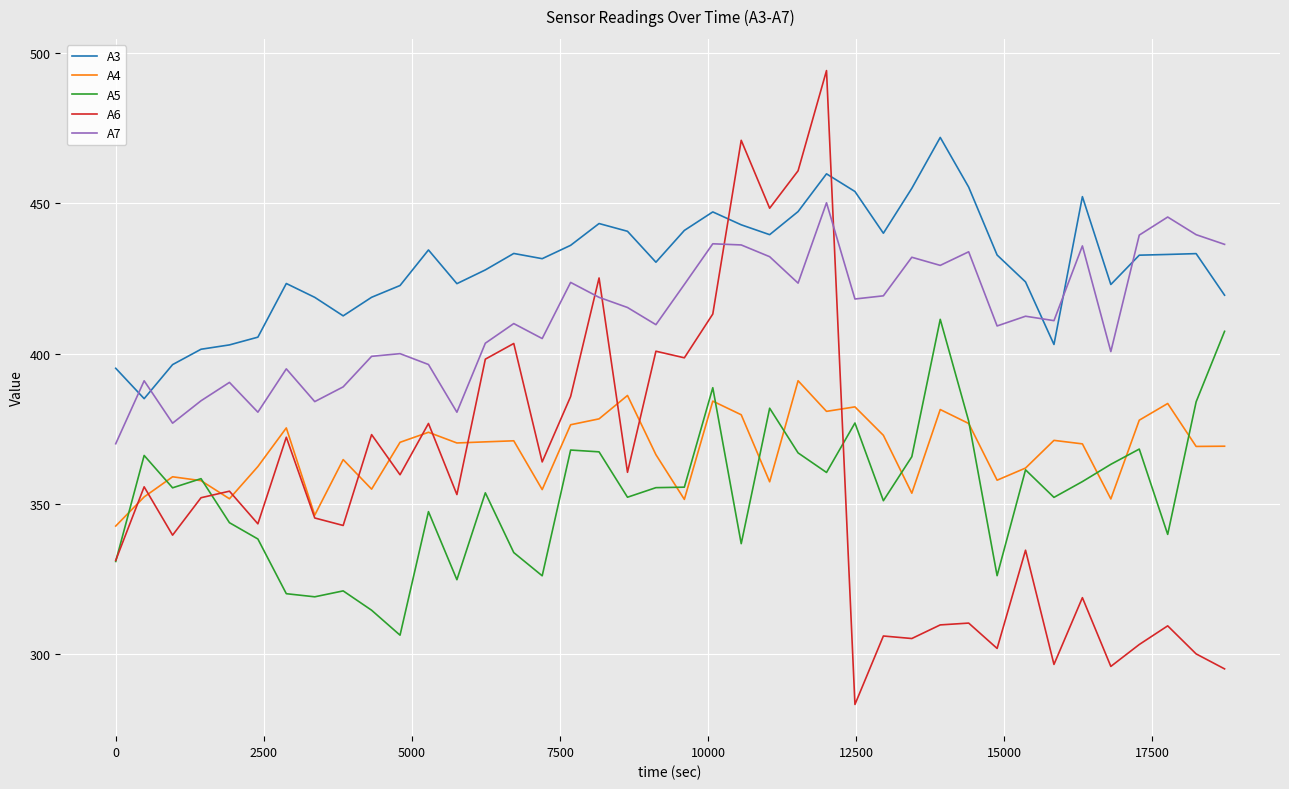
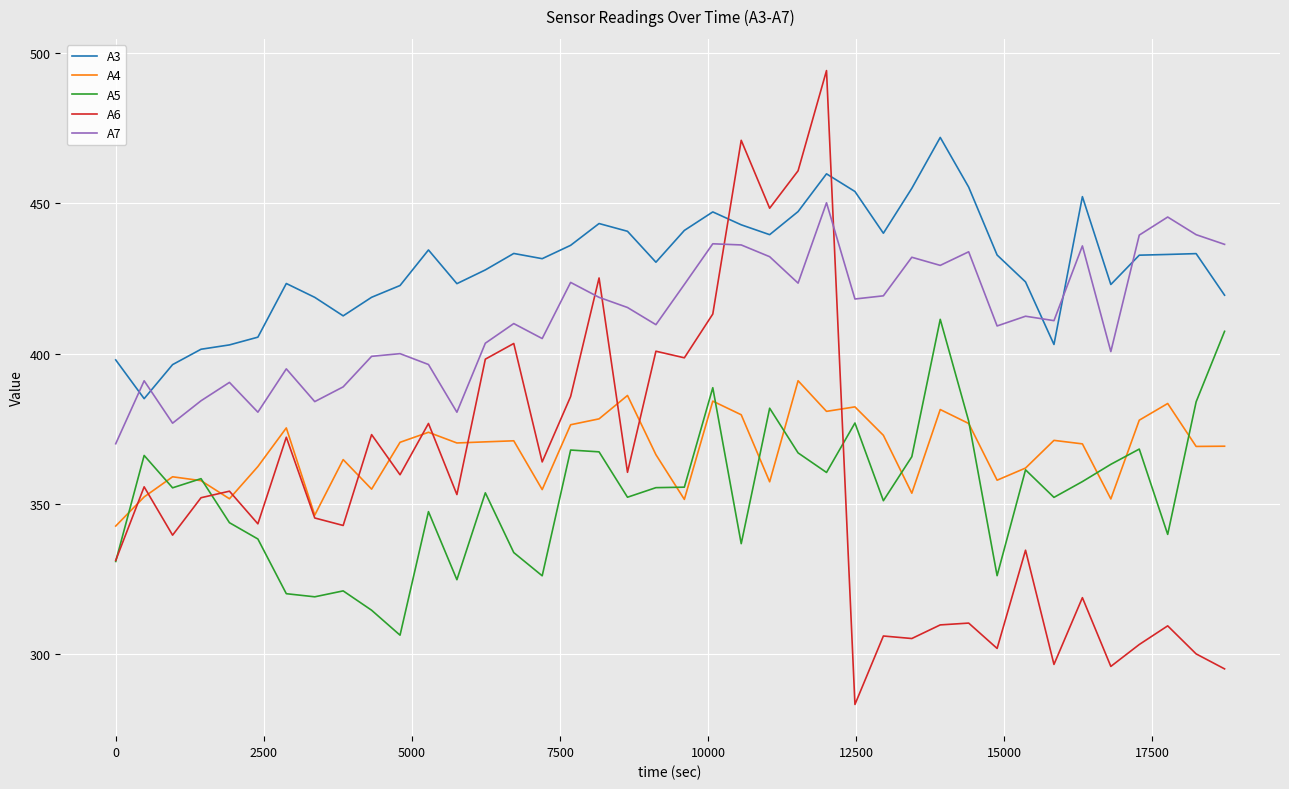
  {
    "A3": {
-     "0": 395
+     "0": 398
    },
    "A4": {
      "0": 343
    },
    "A7": {
      "0": 370
    }
  }
